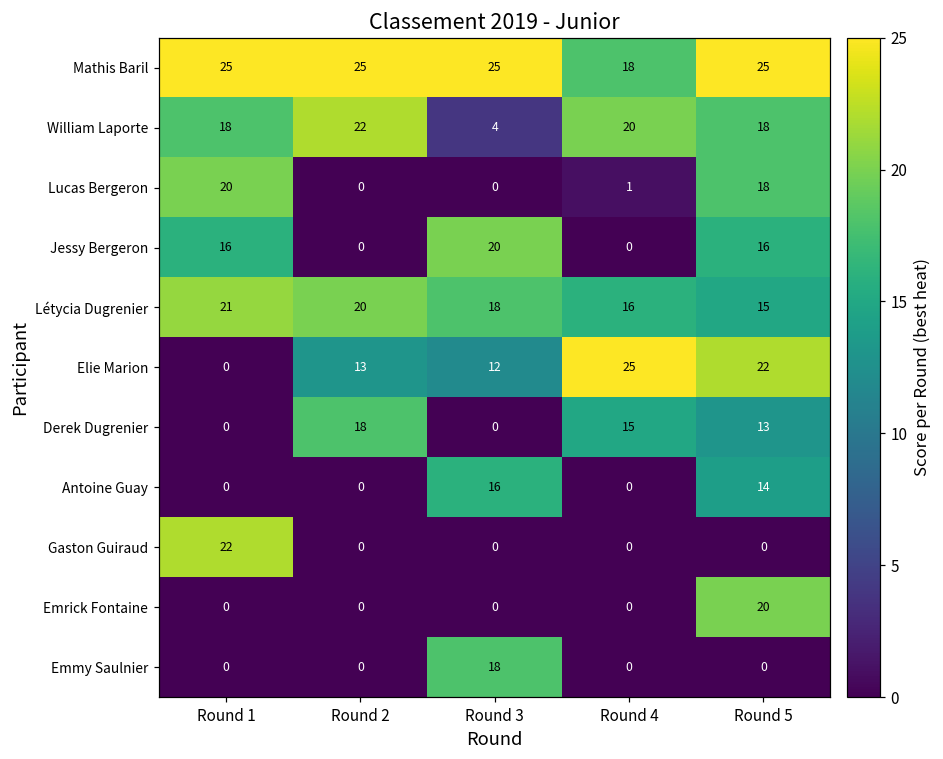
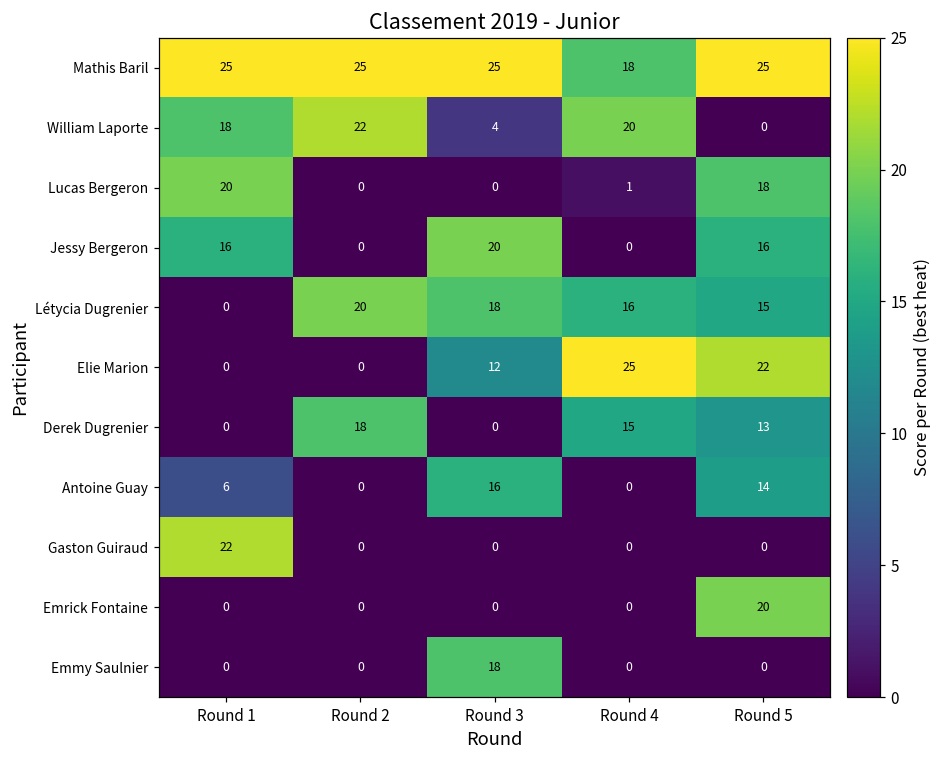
  {
    "Mathis Baril": {
      "Round 1": 25,
      "Round 2": 25,
      "Round 3": 25,
      "Round 4": 18,
      "Round 5": 25
    },
    "William Laporte": {
      "Round 1": 18,
      "Round 2": 22,
      "Round 3": 4,
      "Round 4": 20,
-     "Round 5": 18
+     "Round 5": 0
    },
    "Lucas Bergeron": {
      "Round 1": 20,
      "Round 2": 0,
      "Round 3": 0,
      "Round 4": 1,
      "Round 5": 18
    },
    "Jessy Bergeron": {
      "Round 1": 16,
      "Round 2": 0,
      "Round 3": 20,
      "Round 4": 0,
      "Round 5": 16
    },
    "Létycia Dugrenier": {
-     "Round 1": 21,
+     "Round 1": 0,
      "Round 2": 20,
      "Round 3": 18,
      "Round 4": 16,
      "Round 5": 15
    },
    "Elie Marion": {
      "Round 1": 0,
-     "Round 2": 13,
+     "Round 2": 0,
      "Round 3": 12,
      "Round 4": 25,
      "Round 5": 22
    },
    "Derek Dugrenier": {
      "Round 1": 0,
      "Round 2": 18,
      "Round 3": 0,
      "Round 4": 15,
      "Round 5": 13
    },
    "Antoine Guay": {
-     "Round 1": 0,
+     "Round 1": 6,
      "Round 2": 0,
      "Round 3": 16,
      "Round 4": 0,
      "Round 5": 14
    },
    "Gaston Guiraud": {
      "Round 1": 22,
      "Round 2": 0,
      "Round 3": 0,
      "Round 4": 0,
      "Round 5": 0
    },
    "Emrick Fontaine": {
      "Round 1": 0,
      "Round 2": 0,
      "Round 3": 0,
      "Round 4": 0,
      "Round 5": 20
    },
    "Emmy Saulnier": {
      "Round 1": 0,
      "Round 2": 0,
      "Round 3": 18,
      "Round 4": 0,
      "Round 5": 0
    }
  }
